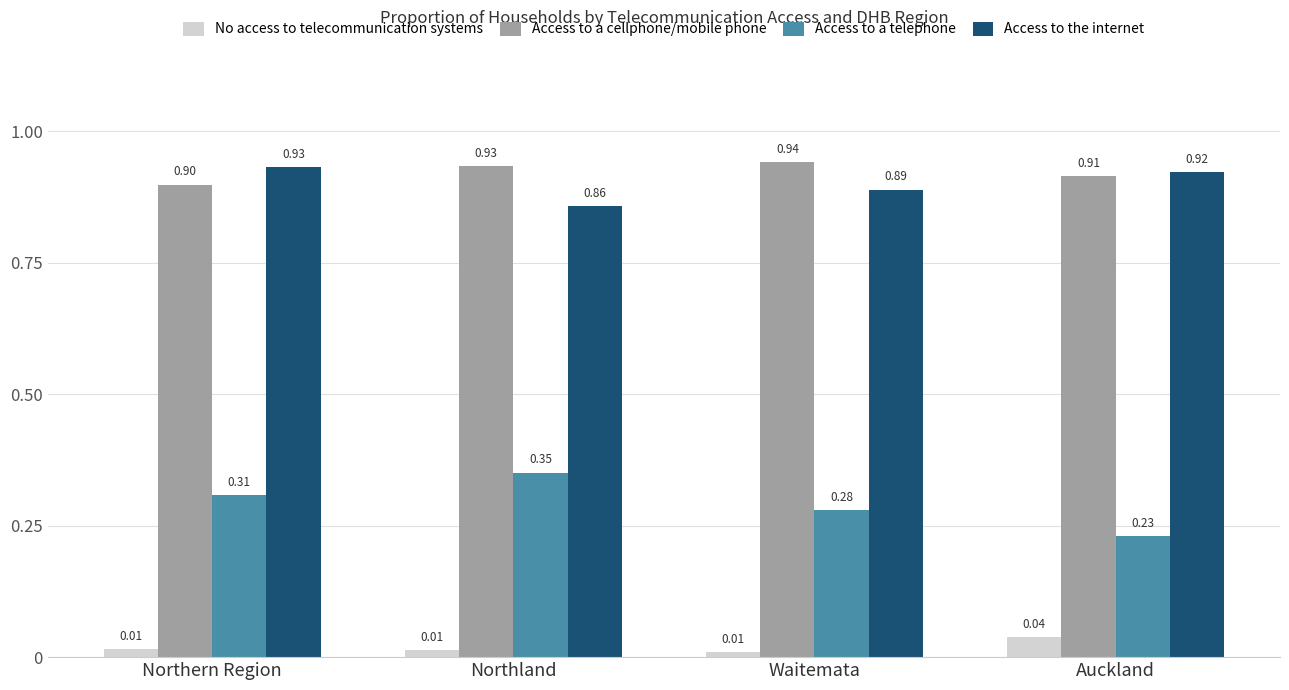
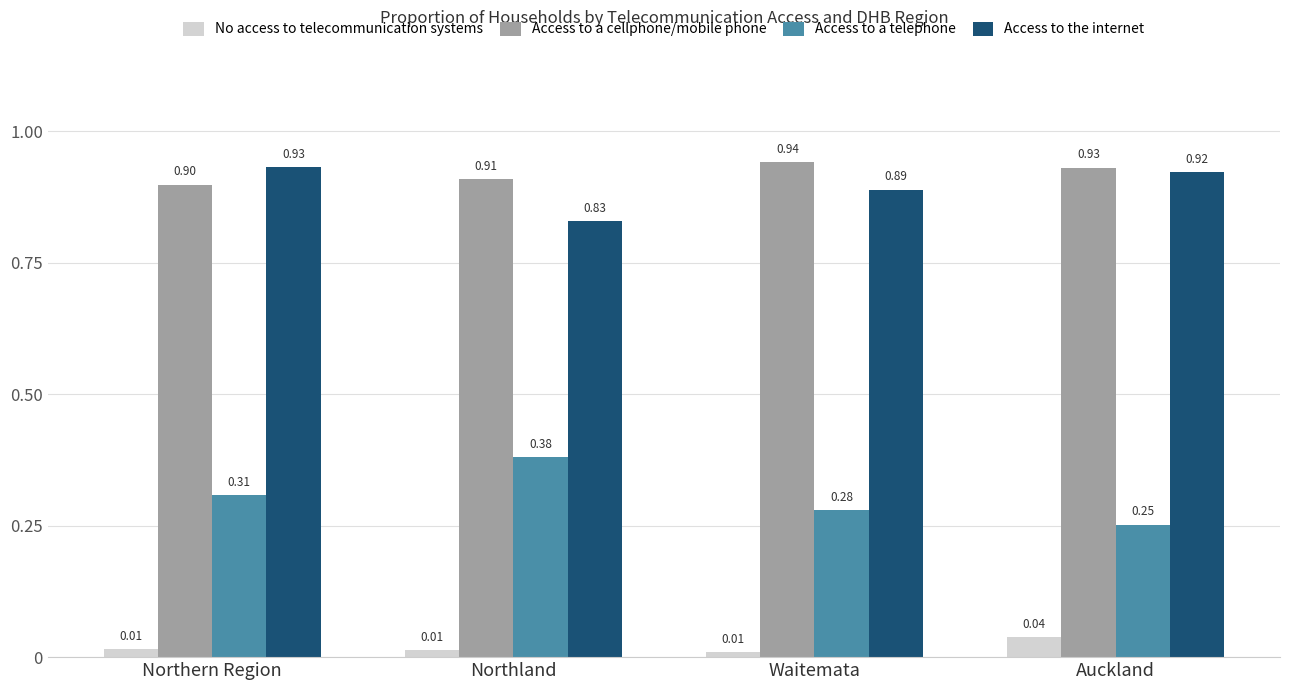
  {
    "No access to telecommunication systems": {
      "Northern Region": 0.01,
      "Northland": 0.01,
      "Waitemata": 0.01,
      "Auckland": 0.04
    },
    "Access to a cellphone/mobile phone": {
      "Northern Region": 0.90,
-     "Northland": 0.93,
+     "Northland": 0.91,
      "Waitemata": 0.94,
-     "Auckland": 0.91
+     "Auckland": 0.93
    },
    "Access to a telephone": {
      "Northern Region": 0.31,
-     "Northland": 0.35,
+     "Northland": 0.38,
      "Waitemata": 0.28,
-     "Auckland": 0.23
+     "Auckland": 0.25
    },
    "Access to the internet": {
      "Northern Region": 0.93,
-     "Northland": 0.86,
+     "Northland": 0.83,
      "Waitemata": 0.89,
      "Auckland": 0.92
    }
  }
